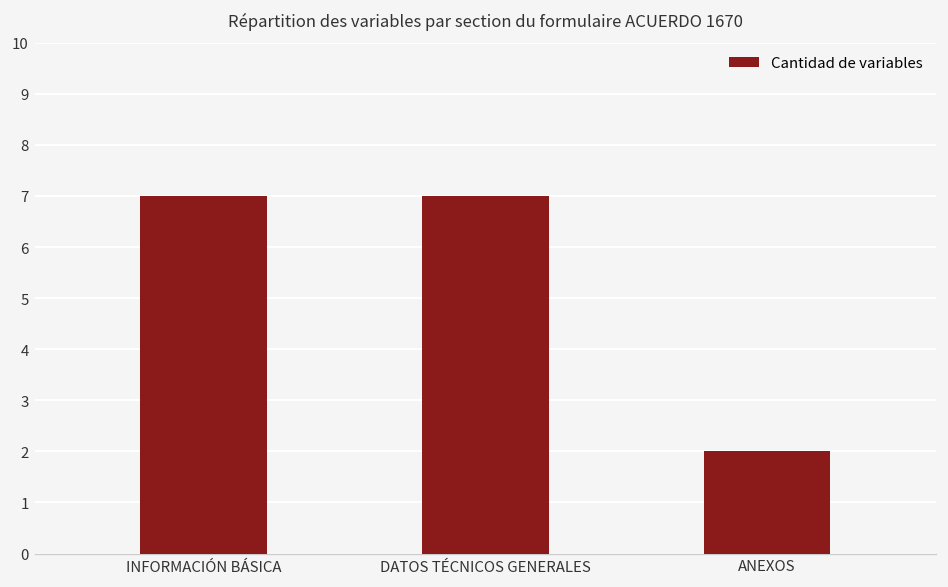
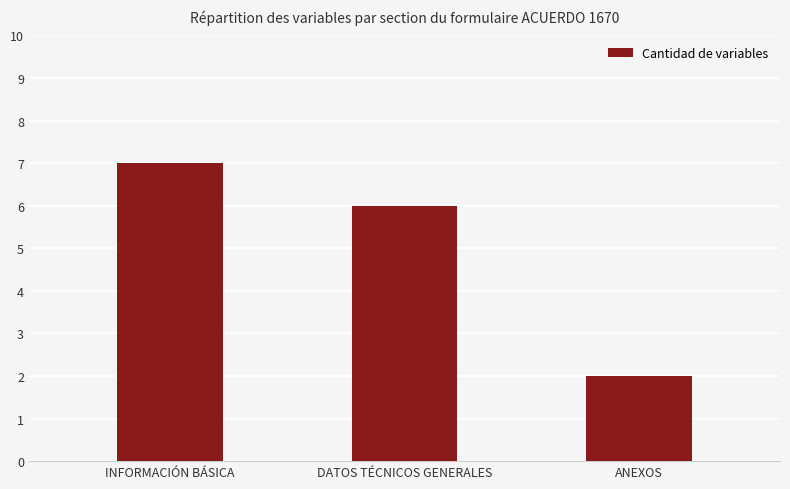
  {
    "INFORMACIÓN BÁSICA": 7,
-   "DATOS TÉCNICOS GENERALES": 7,
+   "DATOS TÉCNICOS GENERALES": 6,
    "ANEXOS": 2
  }
